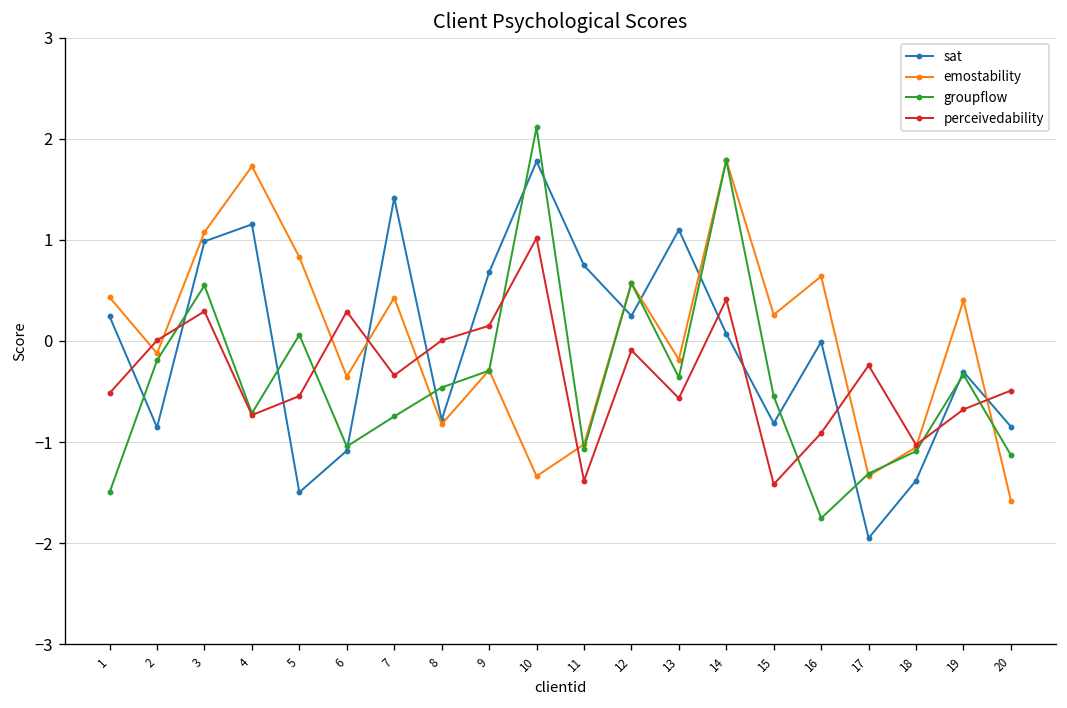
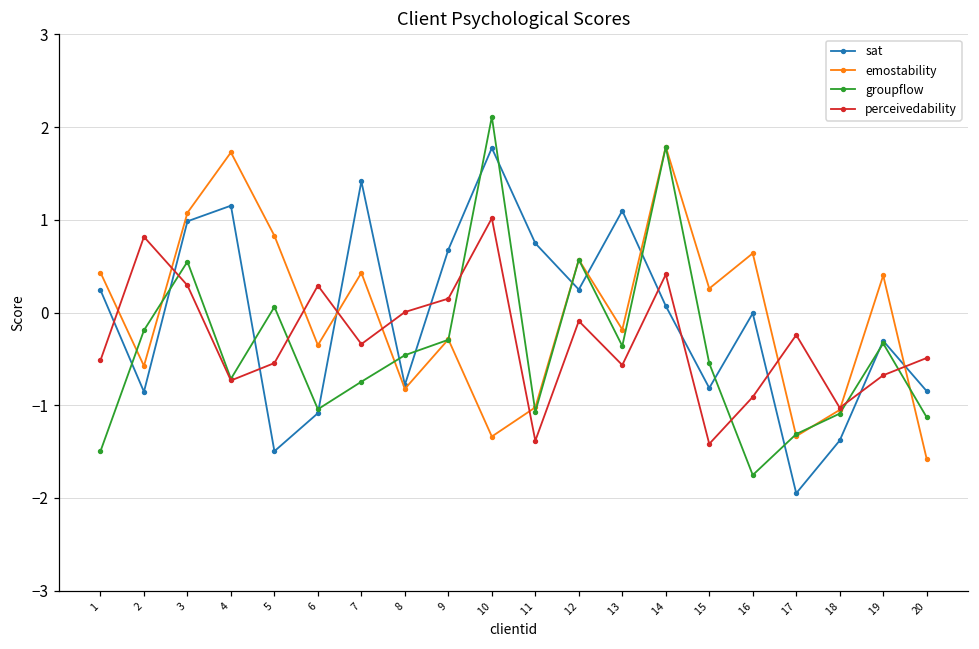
  {
    "sat": {
      "1": 0.2,
      "2": -0.9,
      "3": 1.0,
      "4": 1.2,
      "5": -1.5,
      "6": -1.1,
      "7": 1.4,
      "8": -0.8,
      "9": 0.7,
      "10": 1.8,
      "11": 0.7,
      "12": 0.2,
      "13": 1.1,
      "14": 0.1,
      "15": -0.8,
      "16": 0.0,
      "17": -2.0,
      "18": -1.4,
      "20": -0.8
    },
    "emostability": {
      "1": 0.4,
-     "2": -0.1,
+     "2": -0.6,
      "3": 1.1,
      "4": 1.7,
      "5": 0.8,
      "6": -0.4,
      "7": 0.4,
      "8": -0.8,
      "10": -1.3,
      "11": -1.0,
      "13": -0.2,
      "15": 0.3,
      "16": 0.6,
      "19": 0.4,
      "20": -1.6
    },
    "groupflow": {
      "1": -1.5,
      "2": -0.2,
      "3": 0.5,
      "5": 0.1,
      "6": -1.0,
      "7": -0.7,
      "8": -0.5,
      "10": 2.1,
      "11": -1.1,
      "13": -0.4,
      "15": -0.5,
      "16": -1.8,
      "18": -1.1,
      "20": -1.1
    },
    "perceivedability": {
      "1": -0.5,
-     "2": 0.0,
+     "2": 0.8,
      "3": 0.3,
      "5": -0.5,
      "6": 0.3,
      "7": -0.3,
      "8": 0.0,
      "9": 0.2,
      "10": 1.0,
      "11": -1.4,
      "12": -0.1,
      "13": -0.6,
      "14": 0.4,
      "15": -1.4,
      "16": -0.9,
      "17": -0.2,
      "19": -0.7,
      "20": -0.5
    }
  }
